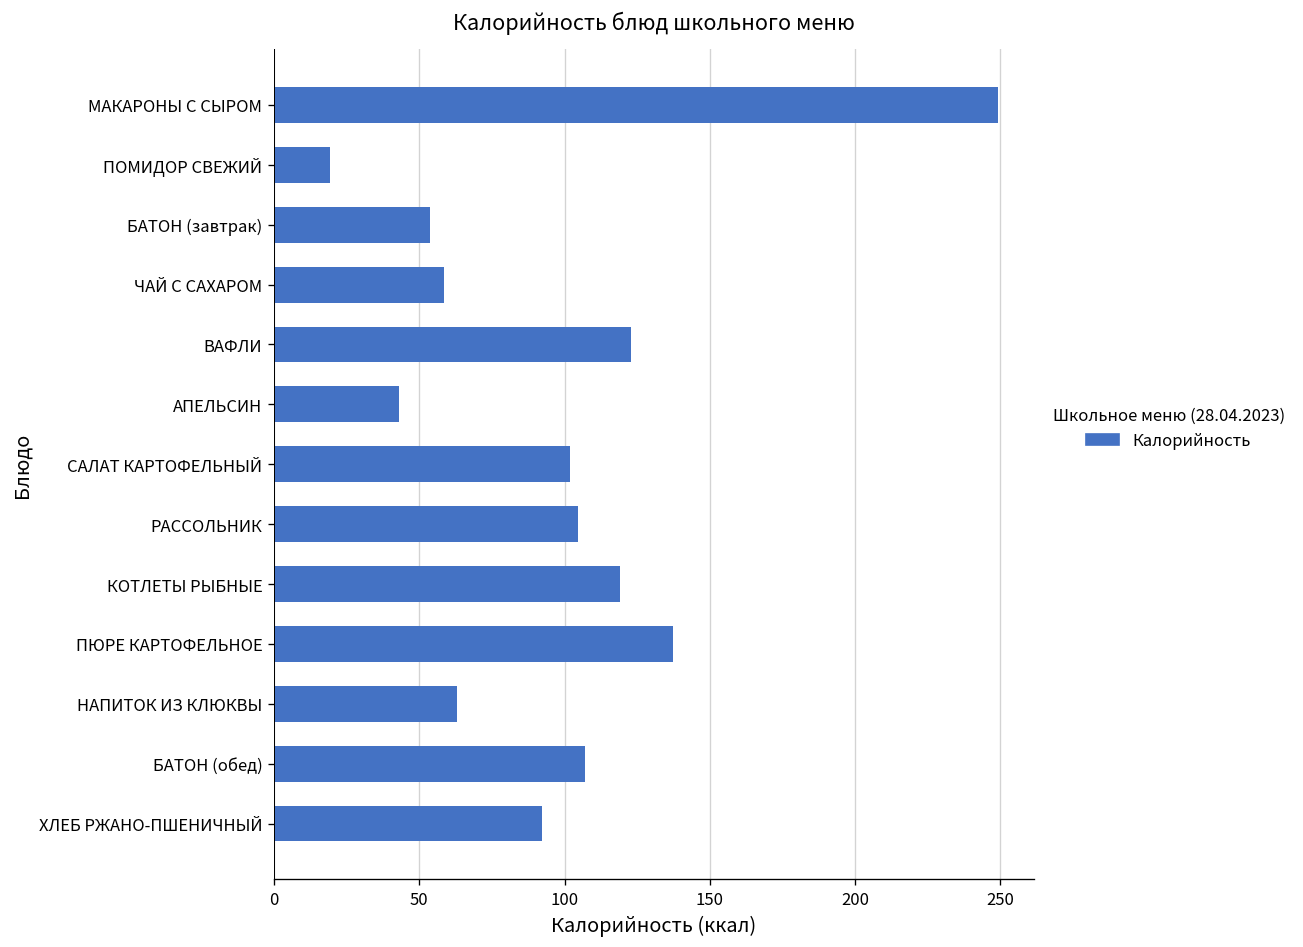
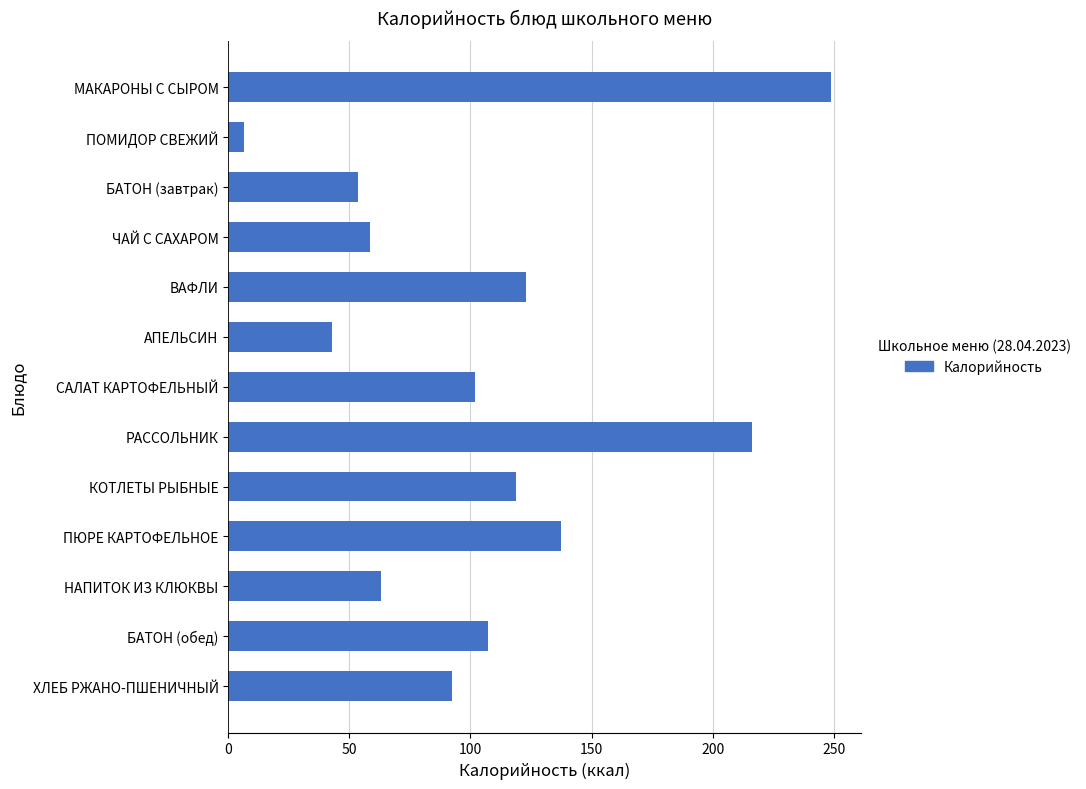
  {
    "МАКАРОНЫ С СЫРОМ": 249,
-   "ПОМИДОР СВЕЖИЙ": 19,
+   "ПОМИДОР СВЕЖИЙ": 7,
    "БАТОН (завтрак)": 54,
    "ЧАЙ С САХАРОМ": 58,
    "ВАФЛИ": 123,
    "АПЕЛЬСИН": 43,
    "САЛАТ КАРТОФЕЛЬНЫЙ": 102,
-   "РАССОЛЬНИК": 105,
+   "РАССОЛЬНИК": 216,
    "КОТЛЕТЫ РЫБНЫЕ": 119,
    "ПЮРЕ КАРТОФЕЛЬНОЕ": 137,
    "НАПИТОК ИЗ КЛЮКВЫ": 63,
    "БАТОН (обед)": 107,
    "ХЛЕБ РЖАНО-ПШЕНИЧНЫЙ": 92
  }
